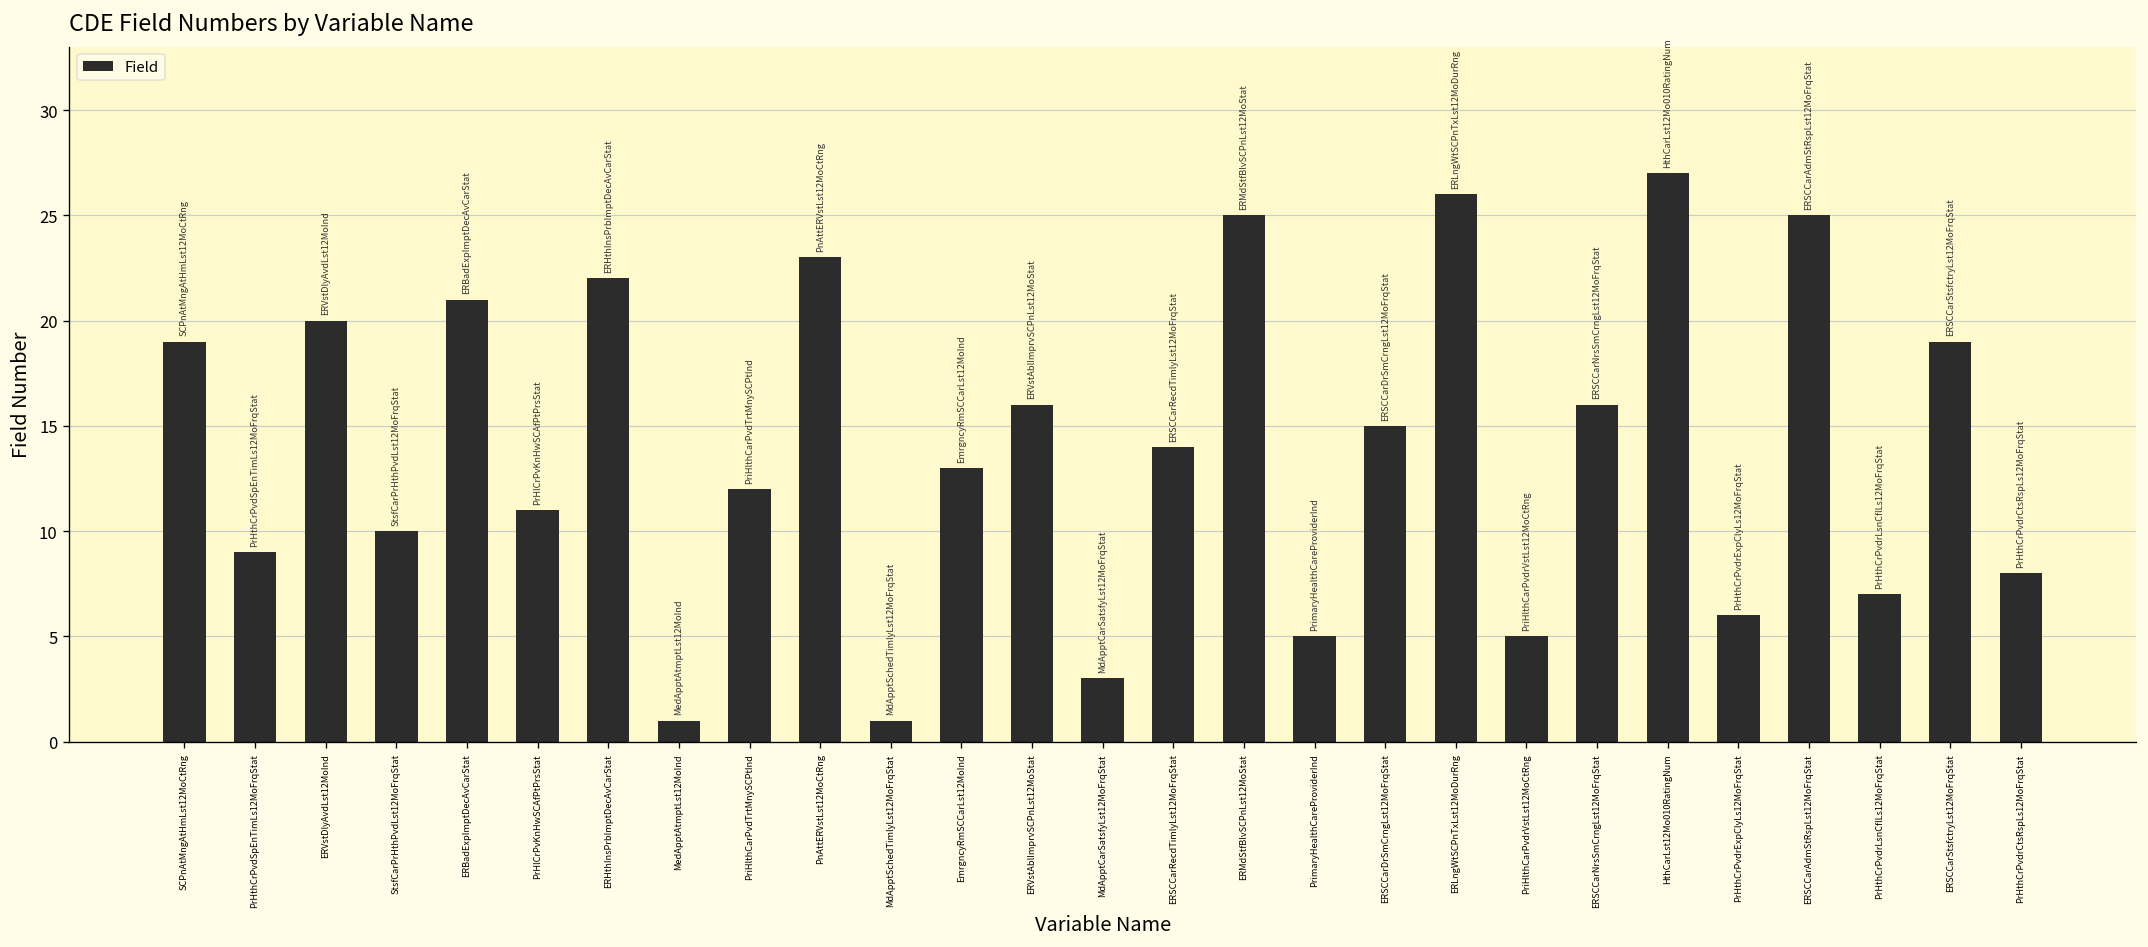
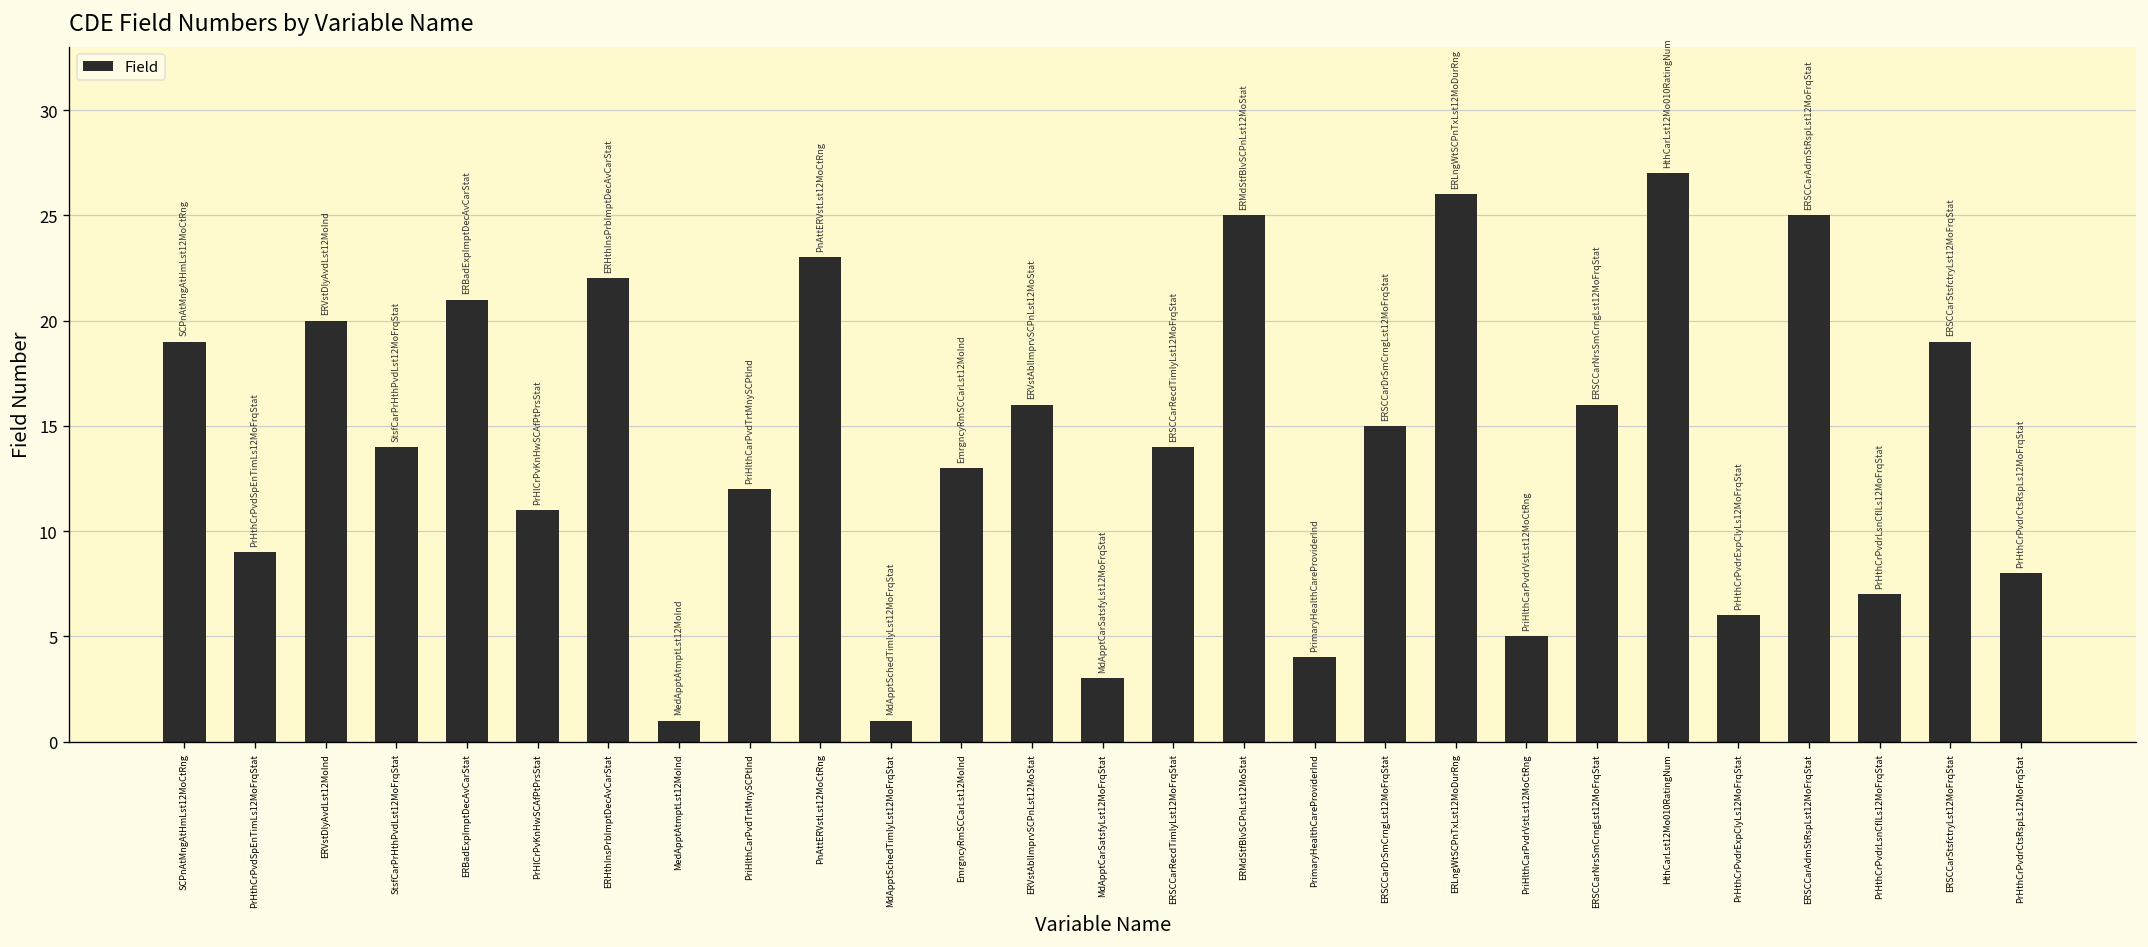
  {
    "SCPnAtMngAtHmLst12MoCtRng": 19,
    "PrHthCrPvdSpEnTimLs12MoFrqStat": 9,
    "ERVstDlyAvdLst12MoInd": 20,
-   "StsfCarPrHthPvdLst12MoFrqStat": 10,
+   "StsfCarPrHthPvdLst12MoFrqStat": 14,
    "ERBadExpImptDecAvCarStat": 21,
    "PrHlCrPvKnHwSCAfPtPrsStat": 11,
    "ERHthInsPrbImptDecAvCarStat": 22,
    "MedApptAtmptLst12MoInd": 1,
    "PriHlthCarPvdTrtMnySCPtInd": 12,
    "PnAttERVstLst12MoCtRng": 23,
    "MdApptSchedTimlyLst12MoFrqStat": 1,
    "EmrgncyRmSCCarLst12MoInd": 13,
    "ERVstAblImprvSCPnLst12MoStat": 16,
    "MdApptCarSatsfyLst12MoFrqStat": 3,
    "ERSCCarRecdTimlyLst12MoFrqStat": 14,
    "ERMdStfBlvSCPnLst12MoStat": 25,
-   "PrimaryHealthCareProviderInd": 5,
+   "PrimaryHealthCareProviderInd": 4,
    "ERSCCarDrSmCrngLst12MoFrqStat": 15,
    "ERLngWtSCPnTxLst12MoDurRng": 26,
    "PriHlthCarPvdrVstLst12MoCtRng": 5,
    "ERSCCarNrsSmCrngLst12MoFrqStat": 16,
    "HthCarLst12Mo010RatingNum": 27,
    "PrHthCrPvdrExpClyLs12MoFrqStat": 6,
    "ERSCCarAdmStRspLst12MoFrqStat": 25,
    "PrHthCrPvdrLsnCflLs12MoFrqStat": 7,
    "ERSCCarStsfctryLst12MoFrqStat": 19,
    "PrHthCrPvdrCtsRspLs12MoFrqStat": 8
  }
